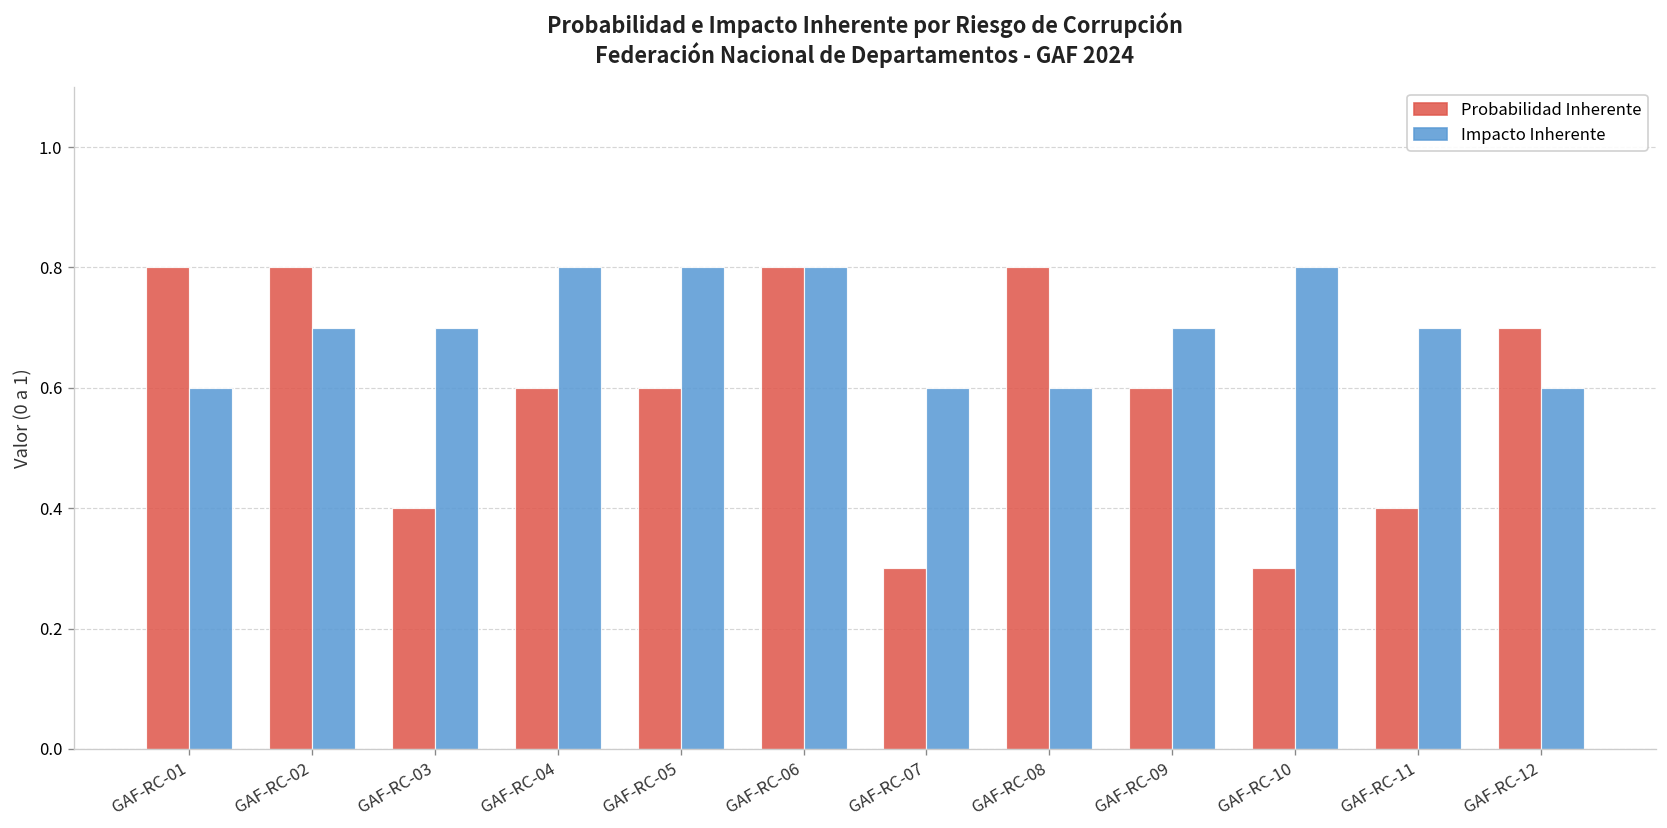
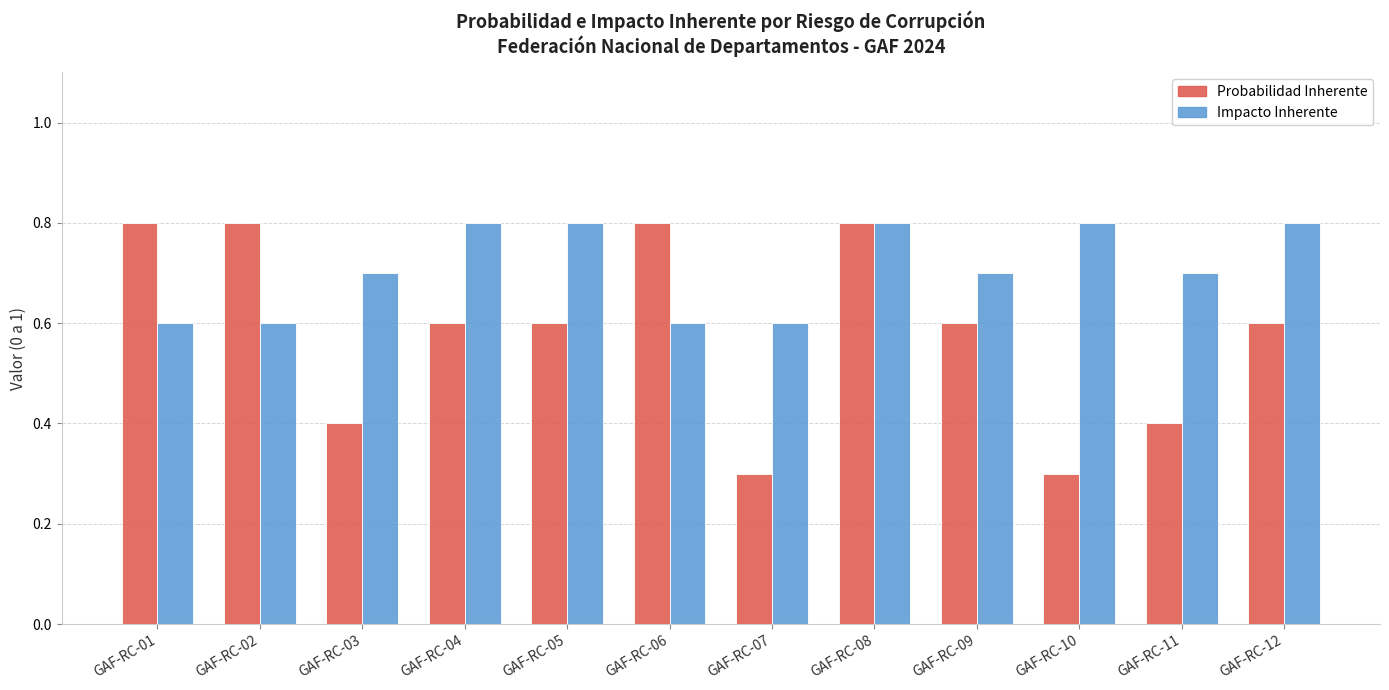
  {
    "Probabilidad Inherente": {
      "GAF-RC-01": 0.8,
      "GAF-RC-02": 0.8,
      "GAF-RC-03": 0.4,
      "GAF-RC-04": 0.6,
      "GAF-RC-05": 0.6,
      "GAF-RC-06": 0.8,
      "GAF-RC-07": 0.3,
      "GAF-RC-08": 0.8,
      "GAF-RC-09": 0.6,
      "GAF-RC-10": 0.3,
      "GAF-RC-11": 0.4,
-     "GAF-RC-12": 0.7
+     "GAF-RC-12": 0.6
    },
    "Impacto Inherente": {
      "GAF-RC-01": 0.6,
-     "GAF-RC-02": 0.7,
+     "GAF-RC-02": 0.6,
      "GAF-RC-03": 0.7,
      "GAF-RC-04": 0.8,
      "GAF-RC-05": 0.8,
-     "GAF-RC-06": 0.8,
+     "GAF-RC-06": 0.6,
      "GAF-RC-07": 0.6,
-     "GAF-RC-08": 0.6,
+     "GAF-RC-08": 0.8,
      "GAF-RC-09": 0.7,
      "GAF-RC-10": 0.8,
      "GAF-RC-11": 0.7,
-     "GAF-RC-12": 0.6
+     "GAF-RC-12": 0.8
    }
  }
